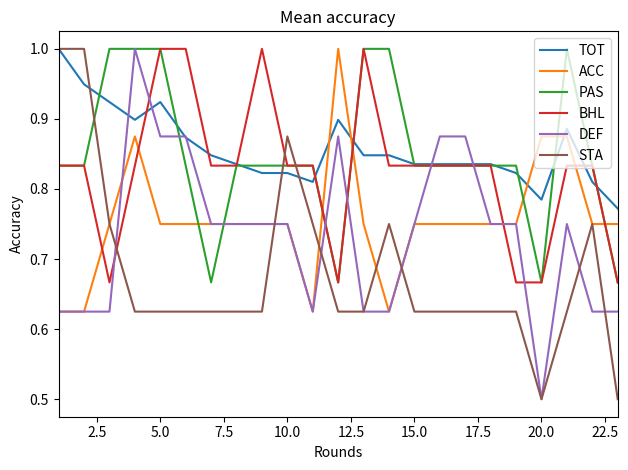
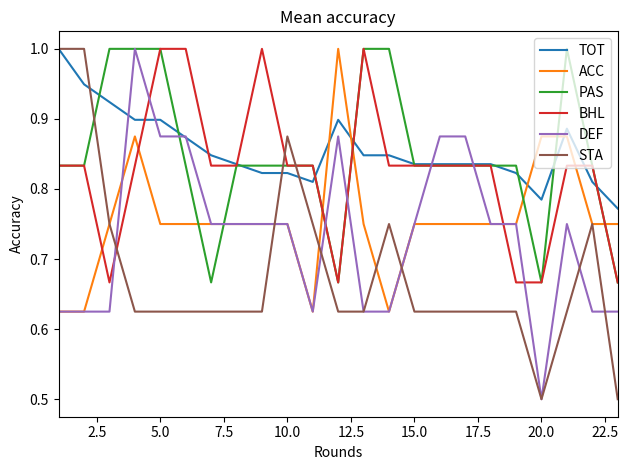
  {
    "TOT": {
-     "5.0": 0.92,
+     "5.0": 0.90,
      "10.0": 0.82,
      "20.0": 0.78
    },
    "ACC": {
      "5.0": 0.75
    },
    "DEF": {
      "5.0": 0.88
    },
    "STA": {
      "5.0": 0.63,
      "10.0": 0.88,
      "15.0": 0.63
    }
  }
